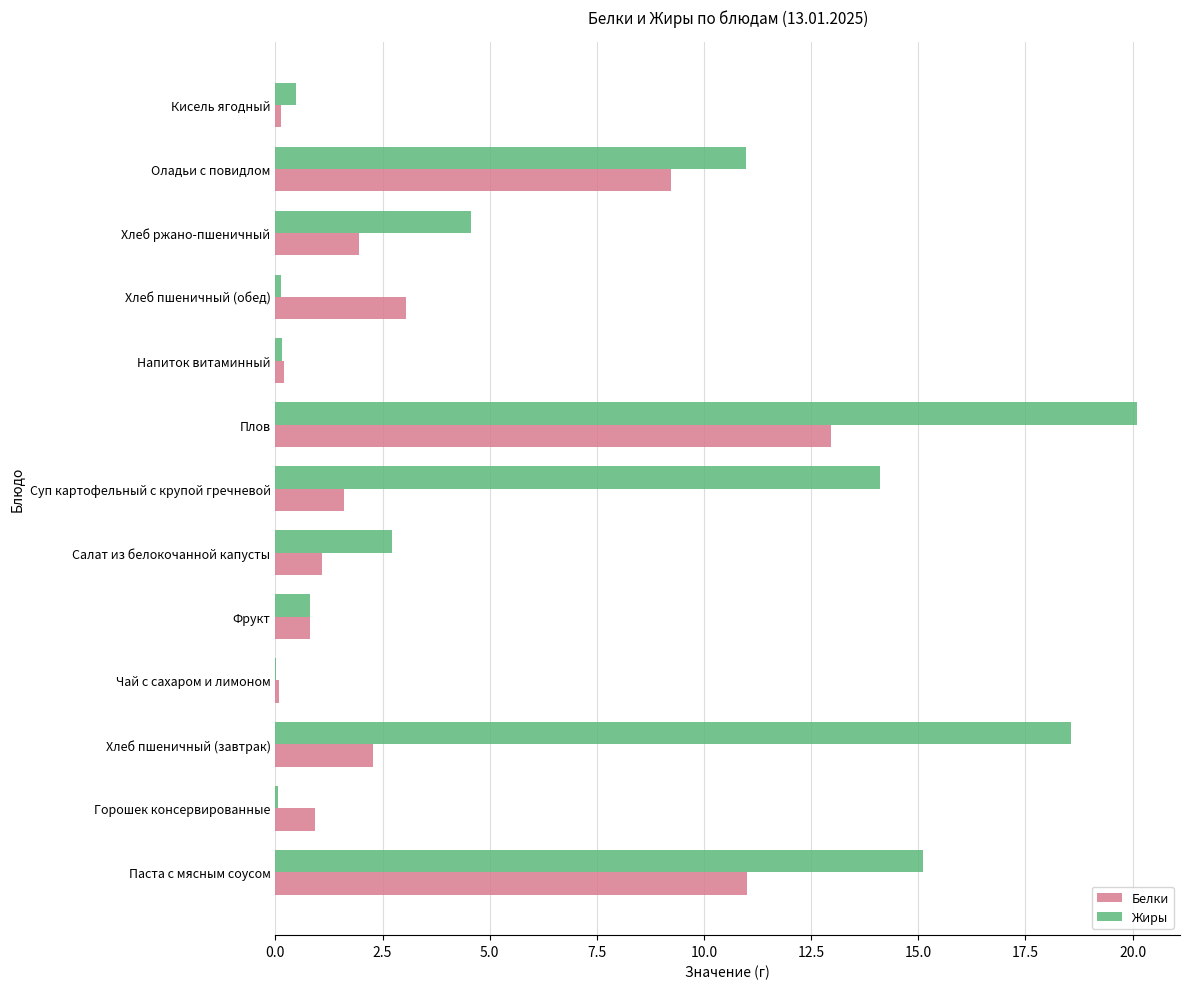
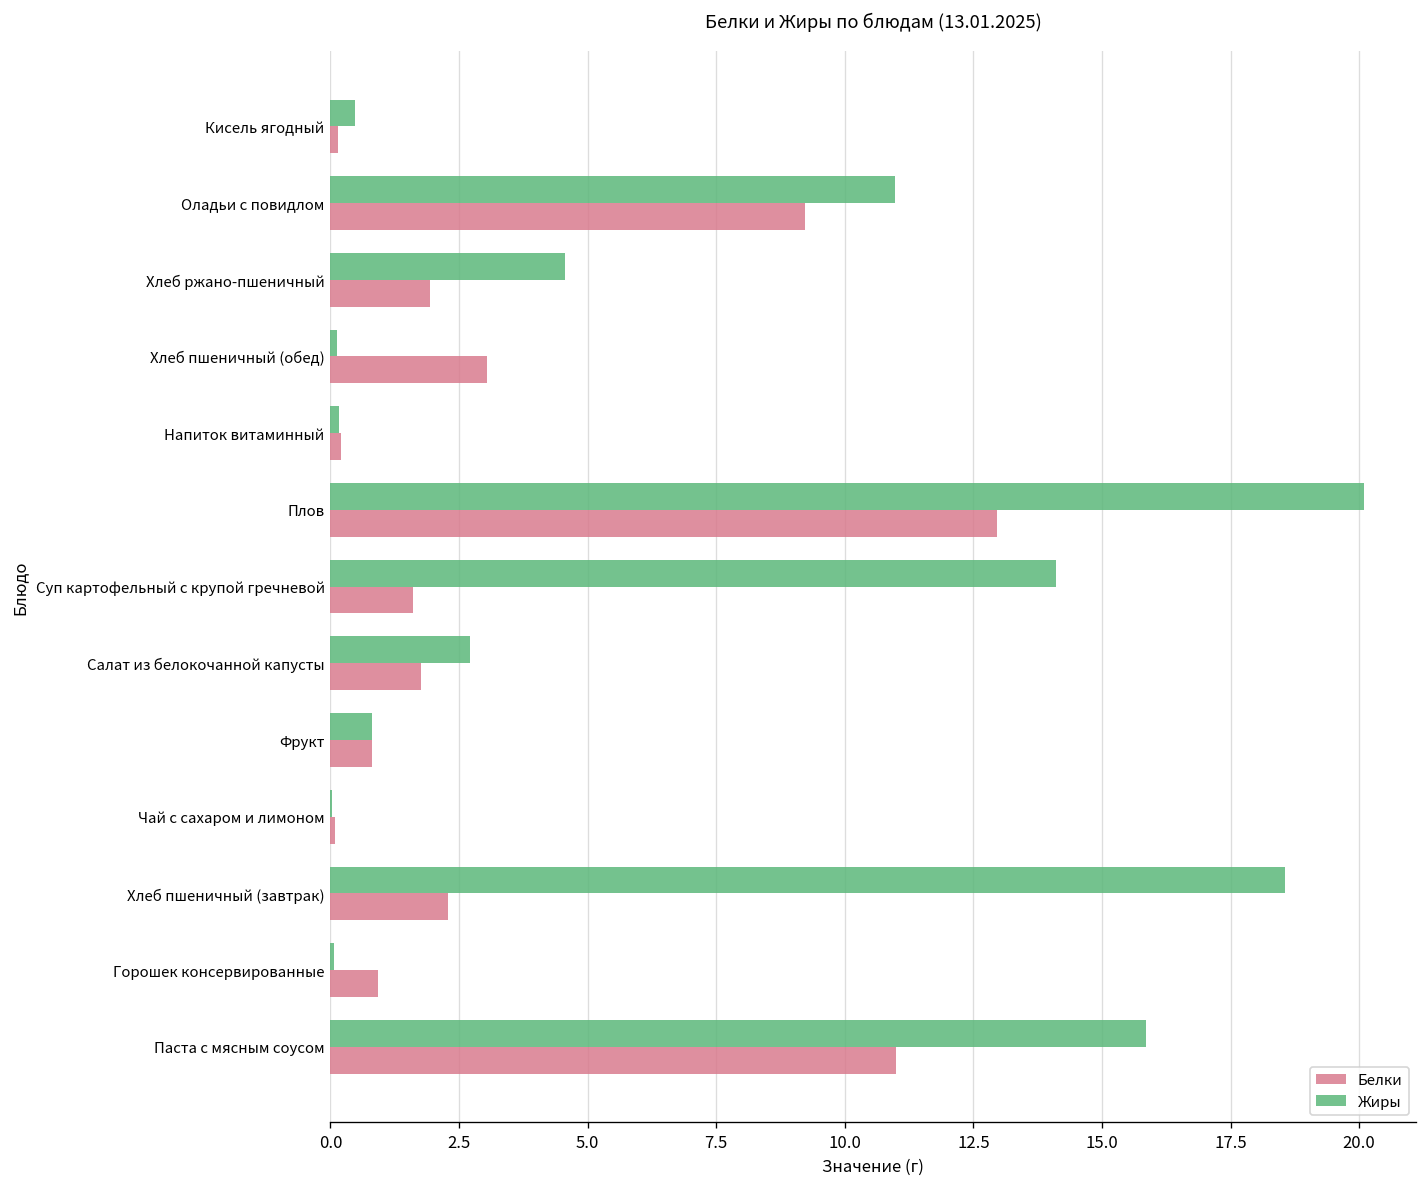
  {
    "Белки": {
      "Кисель ягодный": 0.1,
      "Оладьи с повидлом": 9.2,
      "Хлеб ржано-пшеничный": 1.9,
      "Хлеб пшеничный (обед)": 3.0,
      "Напиток витаминный": 0.2,
      "Плов": 13.0,
      "Суп картофельный с крупой гречневой": 1.6,
-     "Салат из белокочанной капусты": 1.1,
+     "Салат из белокочанной капусты": 1.8,
      "Фрукт": 0.8,
      "Чай с сахаром и лимоном": 0.1,
      "Хлеб пшеничный (завтрак)": 2.3,
      "Горошек консервированные": 0.9,
      "Паста с мясным соусом": 11.0
    },
    "Жиры": {
      "Кисель ягодный": 0.5,
      "Оладьи с повидлом": 11.0,
      "Хлеб ржано-пшеничный": 4.6,
      "Хлеб пшеничный (обед)": 0.1,
      "Напиток витаминный": 0.2,
      "Плов": 20.1,
      "Суп картофельный с крупой гречневой": 14.1,
      "Салат из белокочанной капусты": 2.7,
      "Фрукт": 0.8,
      "Хлеб пшеничный (завтрак)": 18.6,
      "Горошек консервированные": 0.1,
-     "Паста с мясным соусом": 15.1
+     "Паста с мясным соусом": 15.9
    }
  }
